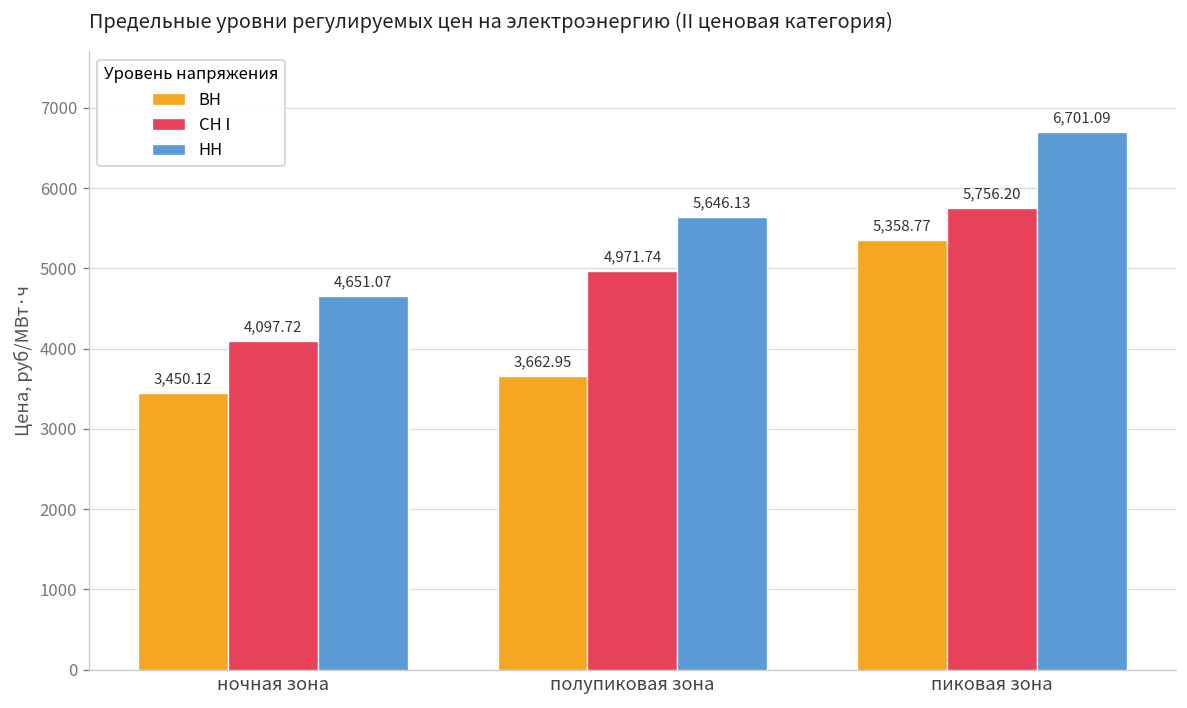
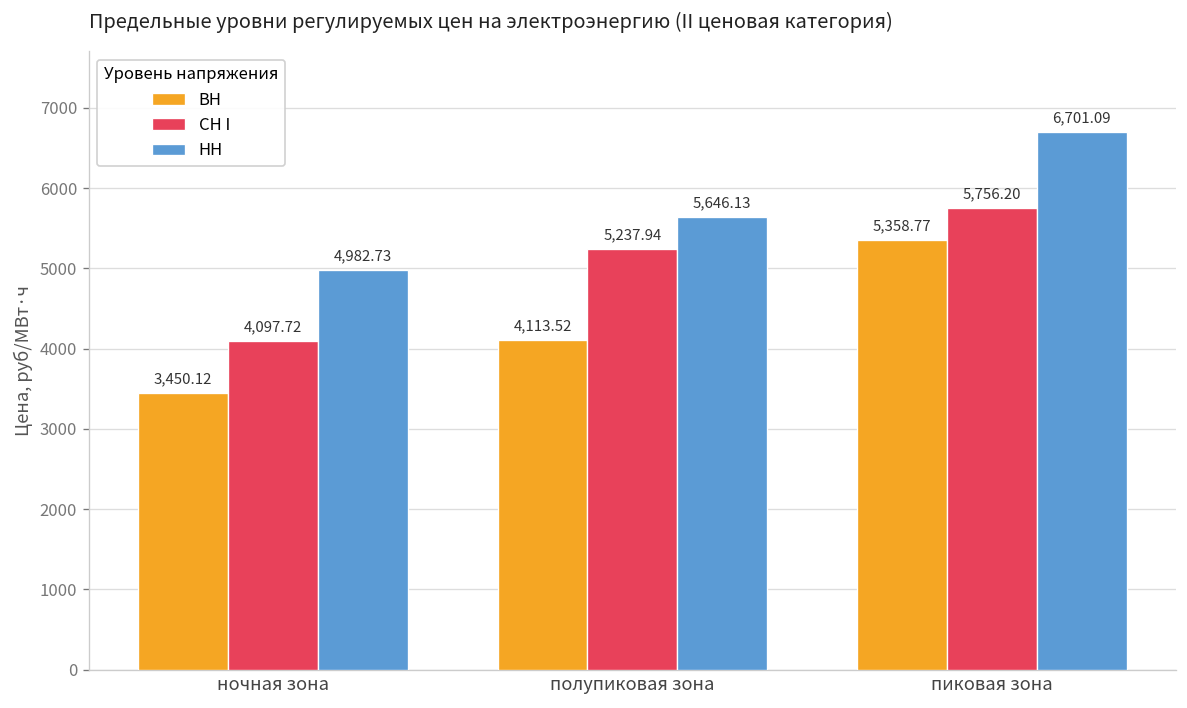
  {
    "ВН": {
      "ночная зона": "3,450.12",
-     "полупиковая зона": "3,662.95",
+     "полупиковая зона": "4,113.52",
      "пиковая зона": "5,358.77"
    },
    "СН I": {
      "ночная зона": "4,097.72",
-     "полупиковая зона": "4,971.74",
+     "полупиковая зона": "5,237.94",
      "пиковая зона": "5,756.20"
    },
    "НН": {
-     "ночная зона": "4,651.07",
+     "ночная зона": "4,982.73",
      "полупиковая зона": "5,646.13",
      "пиковая зона": "6,701.09"
    }
  }
